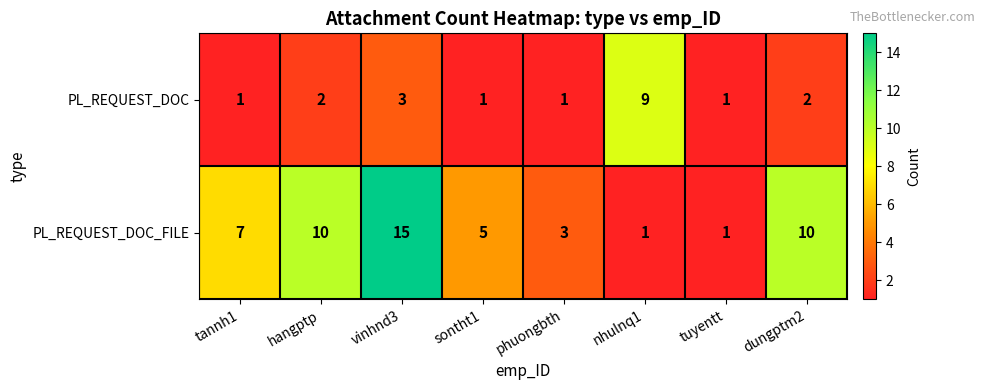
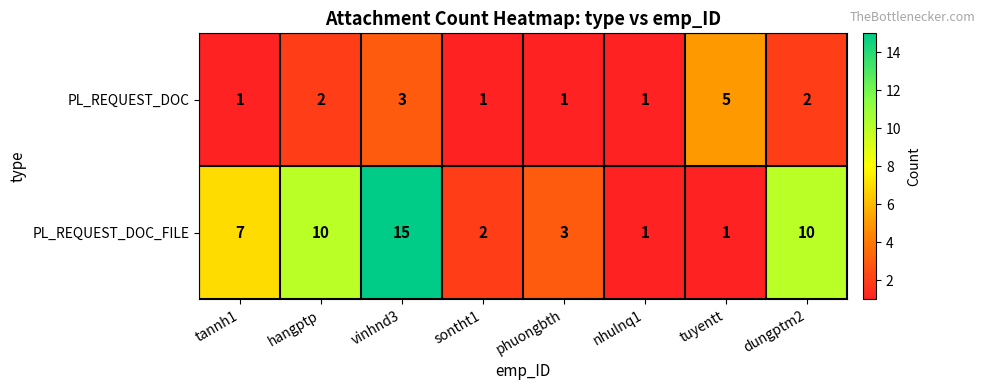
  {
    "PL_REQUEST_DOC": {
      "tannh1": 1,
      "hangptp": 2,
      "vinhnd3": 3,
      "sontht1": 1,
      "phuongbth": 1,
-     "nhulnq1": 9,
-     "tuyentt": 1,
+     "nhulnq1": 1,
+     "tuyentt": 5,
      "dungptm2": 2
    },
    "PL_REQUEST_DOC_FILE": {
      "tannh1": 7,
      "hangptp": 10,
      "vinhnd3": 15,
-     "sontht1": 5,
+     "sontht1": 2,
      "phuongbth": 3,
      "nhulnq1": 1,
      "tuyentt": 1,
      "dungptm2": 10
    }
  }
